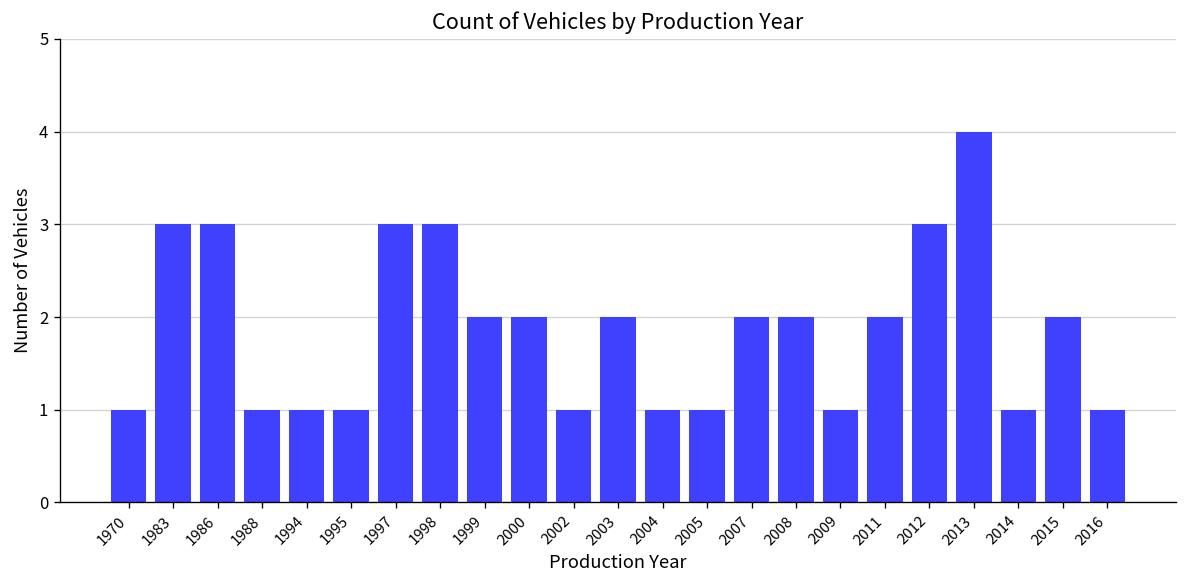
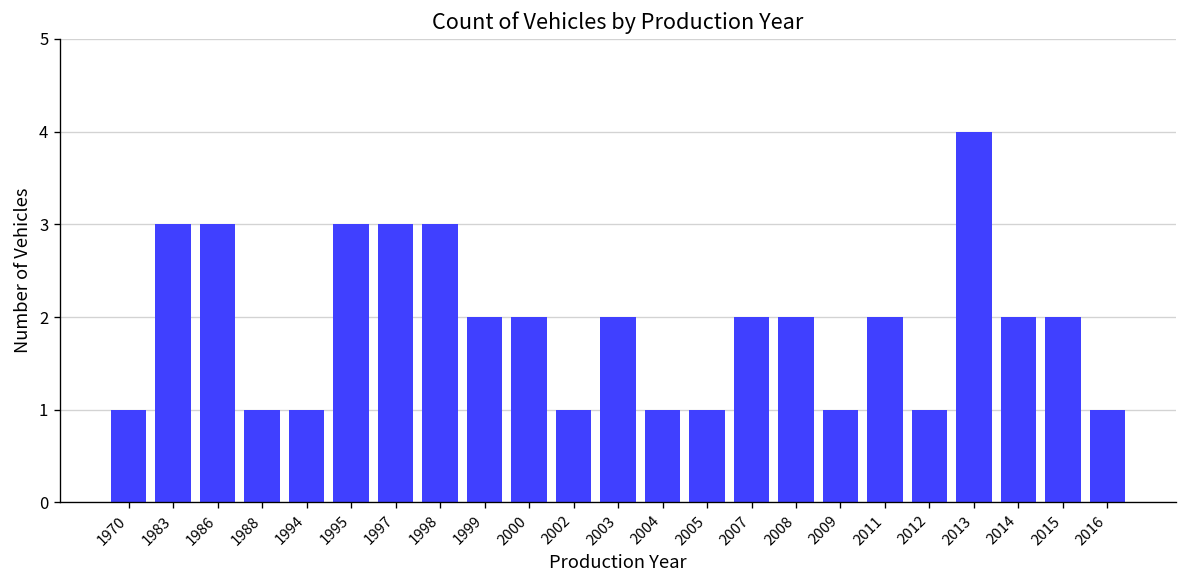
  {
    "1970": 1,
    "1983": 3,
    "1986": 3,
    "1988": 1,
    "1994": 1,
-   "1995": 1,
+   "1995": 3,
    "1997": 3,
    "1998": 3,
    "1999": 2,
    "2000": 2,
    "2002": 1,
    "2003": 2,
    "2004": 1,
    "2005": 1,
    "2007": 2,
    "2008": 2,
    "2009": 1,
    "2011": 2,
-   "2012": 3,
+   "2012": 1,
    "2013": 4,
-   "2014": 1,
+   "2014": 2,
    "2015": 2,
    "2016": 1
  }
